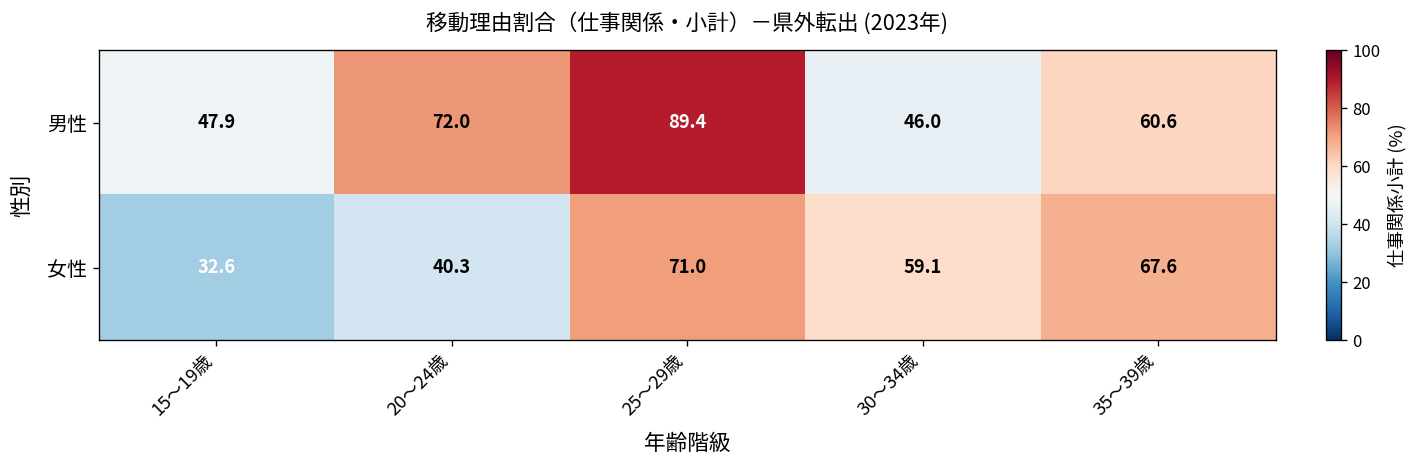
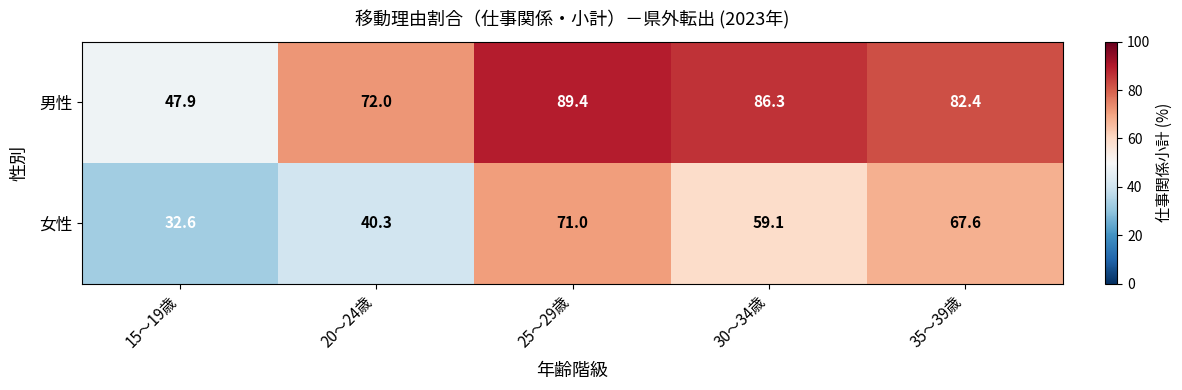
  {
    "男性": {
      "15～19歳": 47.9,
      "20～24歳": 72.0,
      "25～29歳": 89.4,
-     "30～34歳": 46.0,
-     "35～39歳": 60.6
+     "30～34歳": 86.3,
+     "35～39歳": 82.4
    },
    "女性": {
      "15～19歳": 32.6,
      "20～24歳": 40.3,
      "25～29歳": 71.0,
      "30～34歳": 59.1,
      "35～39歳": 67.6
    }
  }
